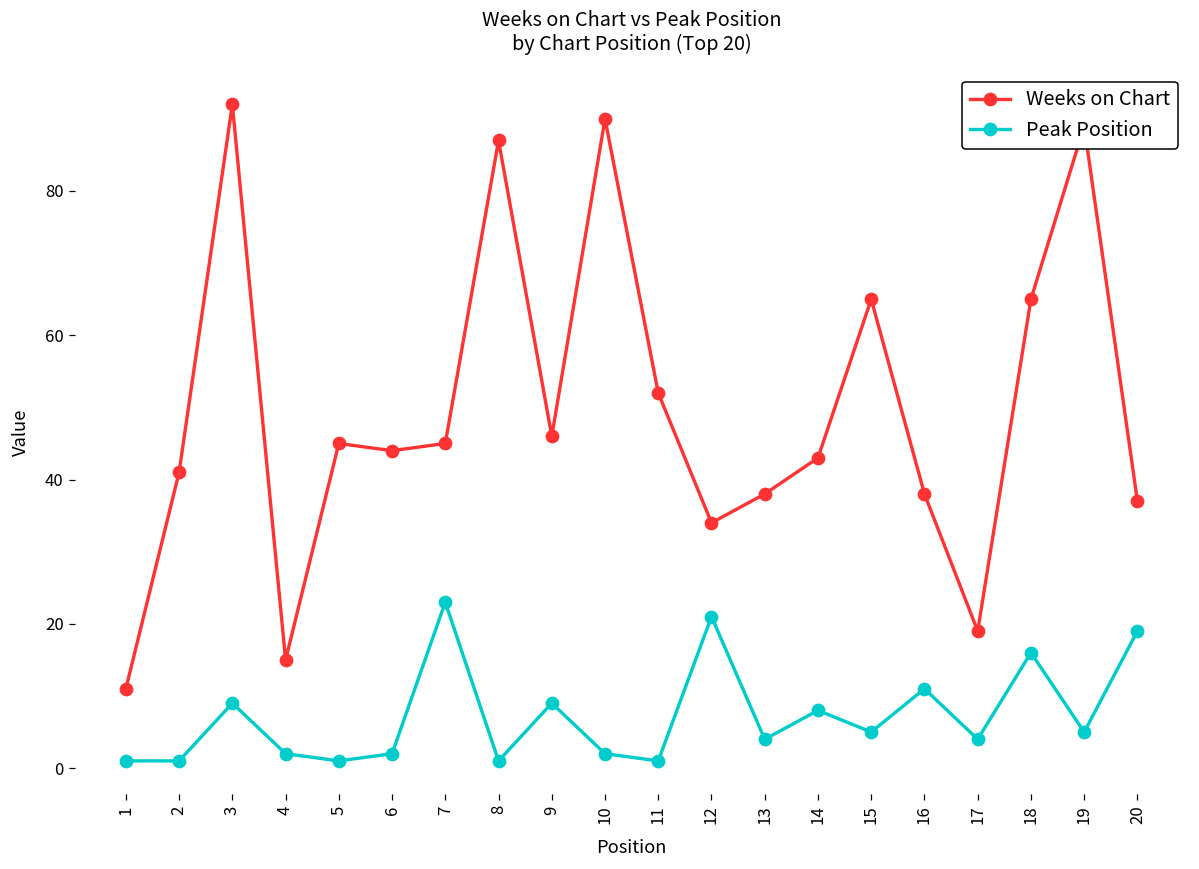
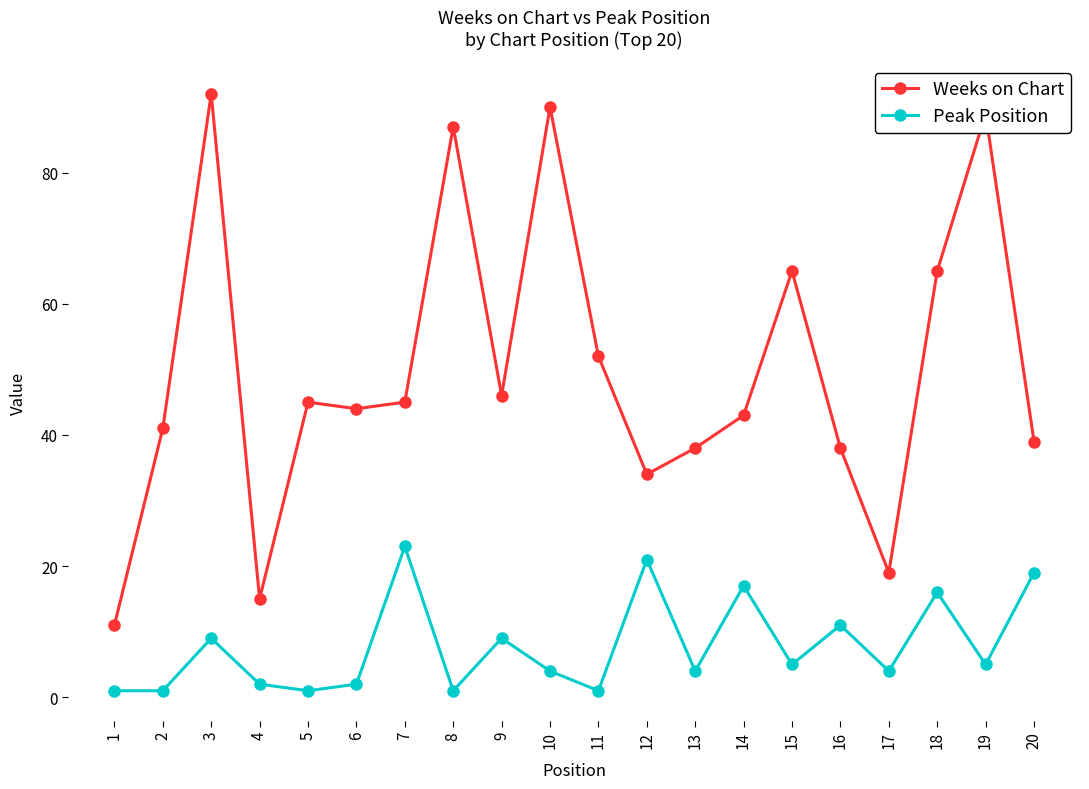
  {
    "Weeks on Chart": {
      "1": 11,
      "2": 41,
      "3": 92,
      "4": 15,
      "5": 45,
      "6": 44,
      "7": 45,
      "8": 87,
      "9": 46,
      "10": 90,
      "11": 52,
      "12": 34,
      "13": 38,
      "14": 43,
      "15": 65,
      "16": 38,
      "17": 19,
      "18": 65,
-     "20": 37
+     "20": 39
    },
    "Peak Position": {
      "1": 1,
      "2": 1,
      "3": 9,
      "4": 2,
      "5": 1,
      "6": 2,
      "7": 23,
      "8": 1,
      "9": 9,
-     "10": 2,
+     "10": 4,
      "11": 1,
      "12": 21,
      "13": 4,
-     "14": 8,
+     "14": 17,
      "15": 5,
      "16": 11,
      "17": 4,
      "18": 16,
      "19": 5,
      "20": 19
    }
  }
